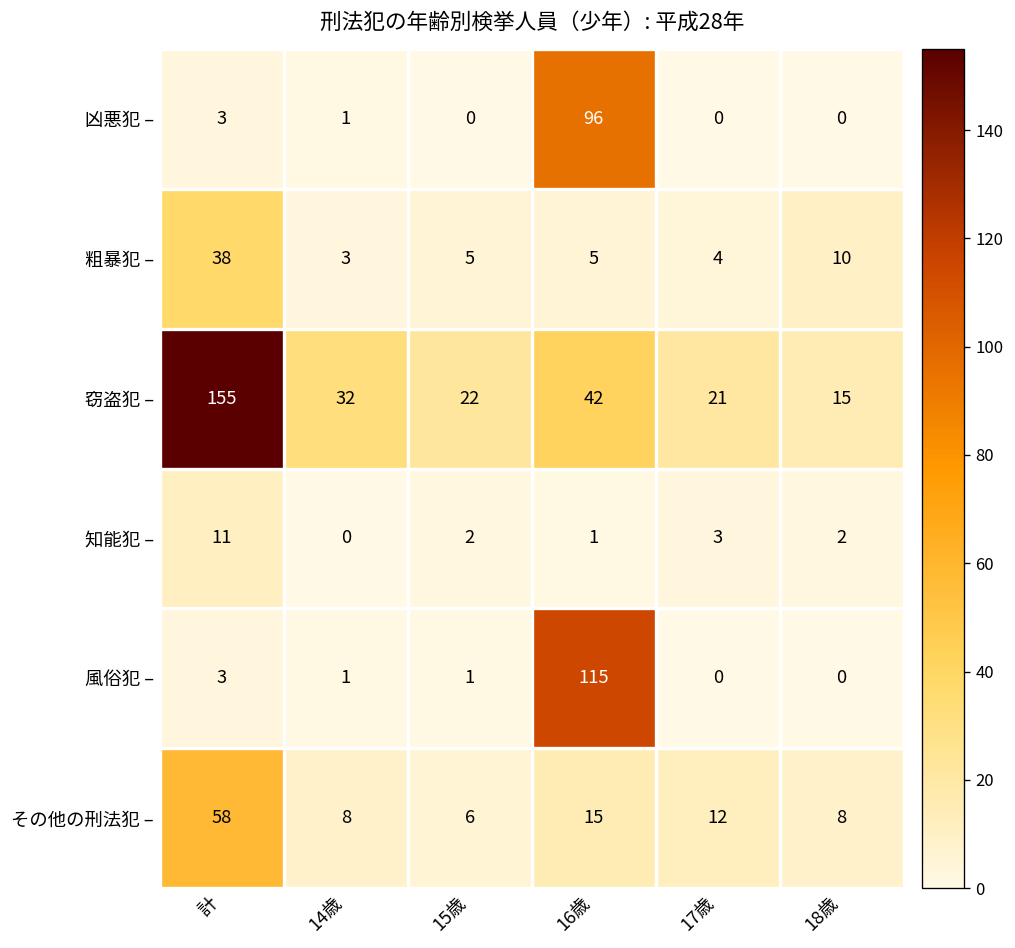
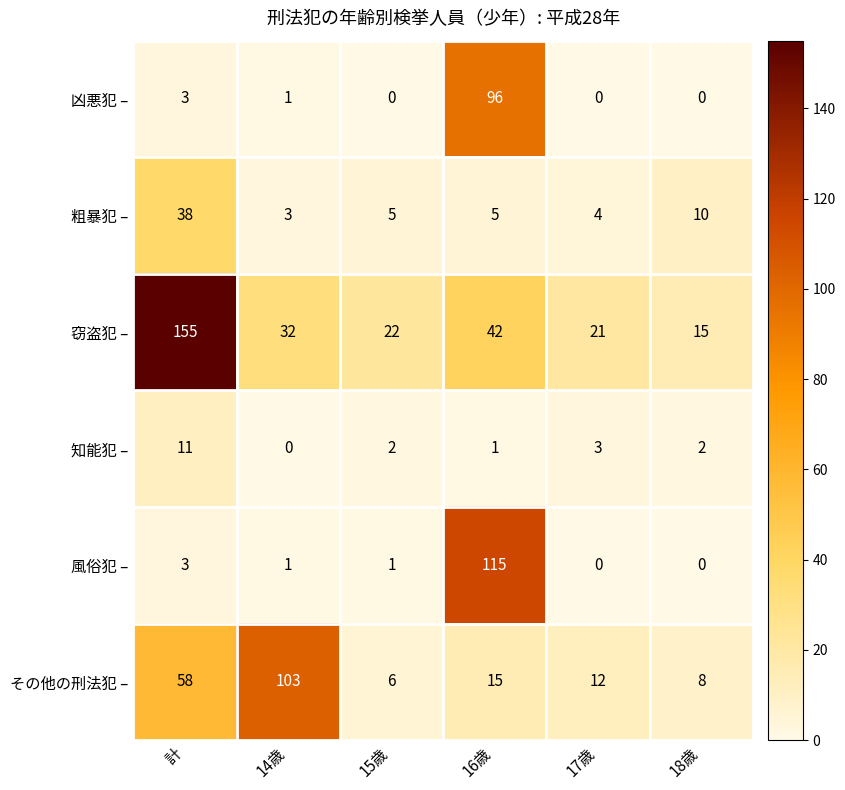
  {
    "凶悪犯 –": {
      "計": 3,
      "14歳": 1,
      "15歳": 0,
      "16歳": 96,
      "17歳": 0,
      "18歳": 0
    },
    "粗暴犯 –": {
      "計": 38,
      "14歳": 3,
      "15歳": 5,
      "16歳": 5,
      "17歳": 4,
      "18歳": 10
    },
    "窃盗犯 –": {
      "計": 155,
      "14歳": 32,
      "15歳": 22,
      "16歳": 42,
      "17歳": 21,
      "18歳": 15
    },
    "知能犯 –": {
      "計": 11,
      "14歳": 0,
      "15歳": 2,
      "16歳": 1,
      "17歳": 3,
      "18歳": 2
    },
    "風俗犯 –": {
      "計": 3,
      "14歳": 1,
      "15歳": 1,
      "16歳": 115,
      "17歳": 0,
      "18歳": 0
    },
    "その他の刑法犯 –": {
      "計": 58,
-     "14歳": 8,
+     "14歳": 103,
      "15歳": 6,
      "16歳": 15,
      "17歳": 12,
      "18歳": 8
    }
  }
